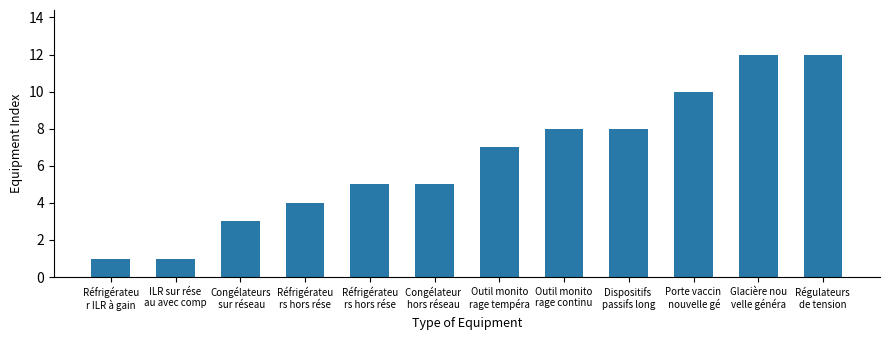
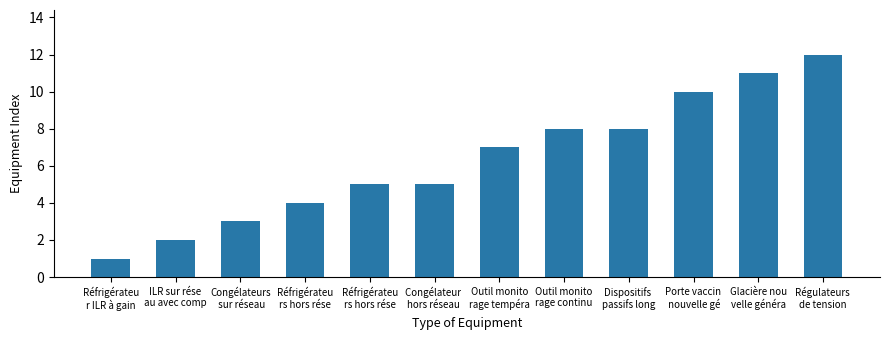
  {
    "Réfrigérateu r ILR à gain": 1,
-   "ILR sur rése au avec comp": 1,
+   "ILR sur rése au avec comp": 2,
    "Congélateurs sur réseau": 3,
    "Congélateur hors réseau": 5,
    "Outil monito rage tempéra": 7,
    "Outil monito rage continu": 8,
    "Dispositifs passifs long": 8,
    "Porte vaccin nouvelle gé": 10,
-   "Glacière nou velle généra": 12,
+   "Glacière nou velle généra": 11,
    "Régulateurs de tension": 12
  }
